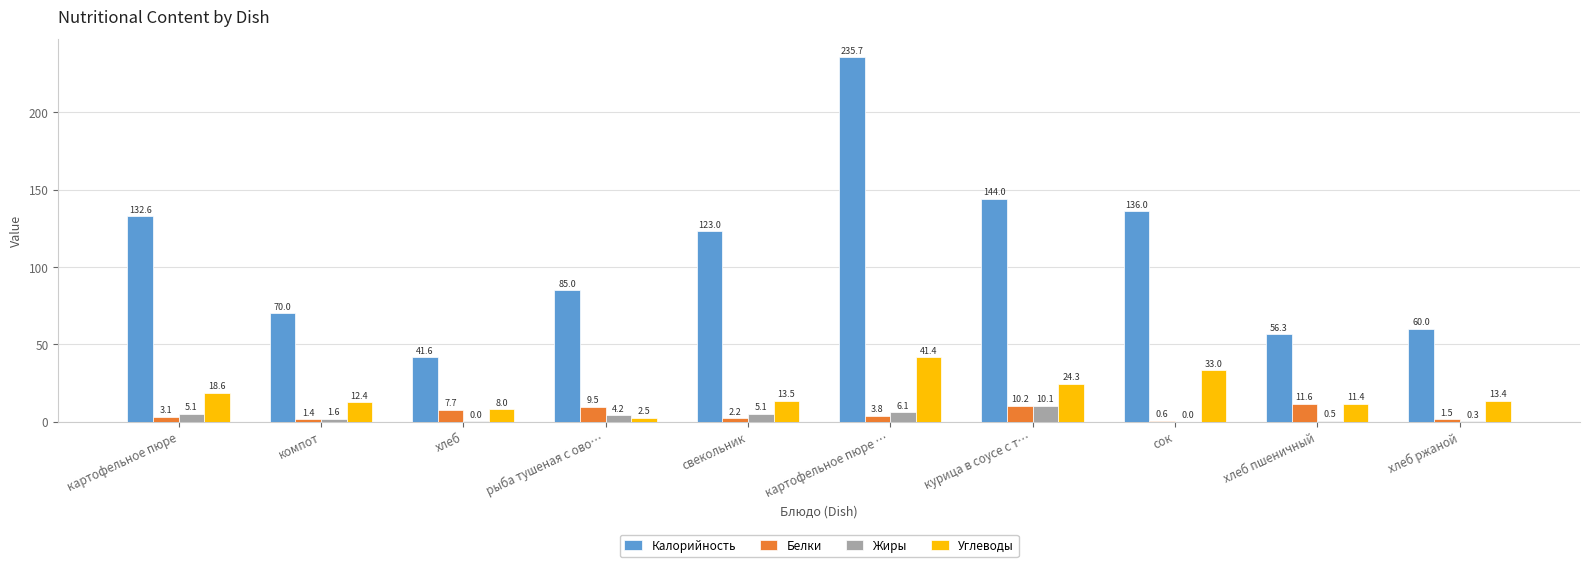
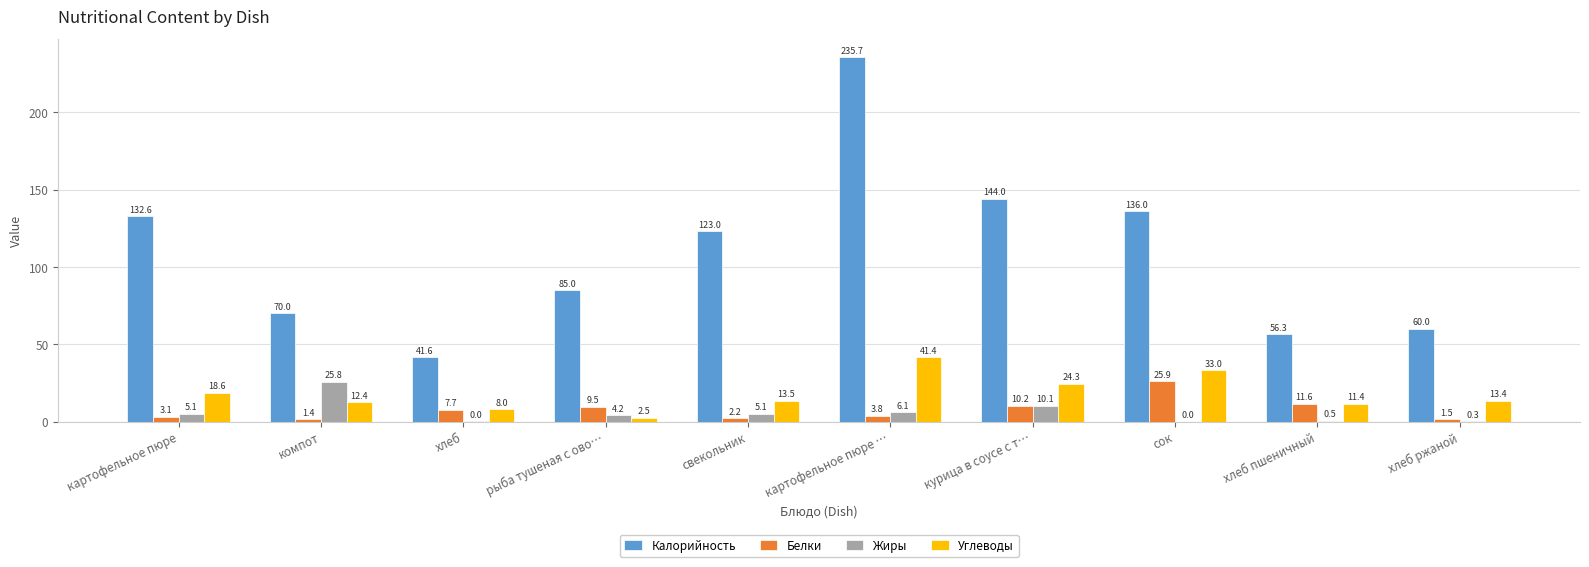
  {
    "Калорийность": {
      "картофельное пюре": 132.6,
      "компот": 70.0,
      "хлеб": 41.6,
      "рыба тушеная с ово…": 85.0,
      "свекольник": 123.0,
      "картофельное пюре …": 235.7,
      "курица в соусе с т…": 144.0,
      "сок": 136.0,
      "хлеб пшеничный": 56.3,
      "хлеб ржаной": 60.0
    },
    "Белки": {
      "картофельное пюре": 3.1,
      "компот": 1.4,
      "хлеб": 7.7,
      "рыба тушеная с ово…": 9.5,
      "свекольник": 2.2,
      "картофельное пюре …": 3.8,
      "курица в соусе с т…": 10.2,
-     "сок": 0.6,
+     "сок": 25.9,
      "хлеб пшеничный": 11.6,
      "хлеб ржаной": 1.5
    },
    "Жиры": {
      "картофельное пюре": 5.1,
-     "компот": 1.6,
+     "компот": 25.8,
      "хлеб": 0.0,
      "рыба тушеная с ово…": 4.2,
      "свекольник": 5.1,
      "картофельное пюре …": 6.1,
      "курица в соусе с т…": 10.1,
      "сок": 0.0,
      "хлеб пшеничный": 0.5,
      "хлеб ржаной": 0.3
    },
    "Углеводы": {
      "картофельное пюре": 18.6,
      "компот": 12.4,
      "хлеб": 8.0,
      "рыба тушеная с ово…": 2.5,
      "свекольник": 13.5,
      "картофельное пюре …": 41.4,
      "курица в соусе с т…": 24.3,
      "сок": 33.0,
      "хлеб пшеничный": 11.4,
      "хлеб ржаной": 13.4
    }
  }
